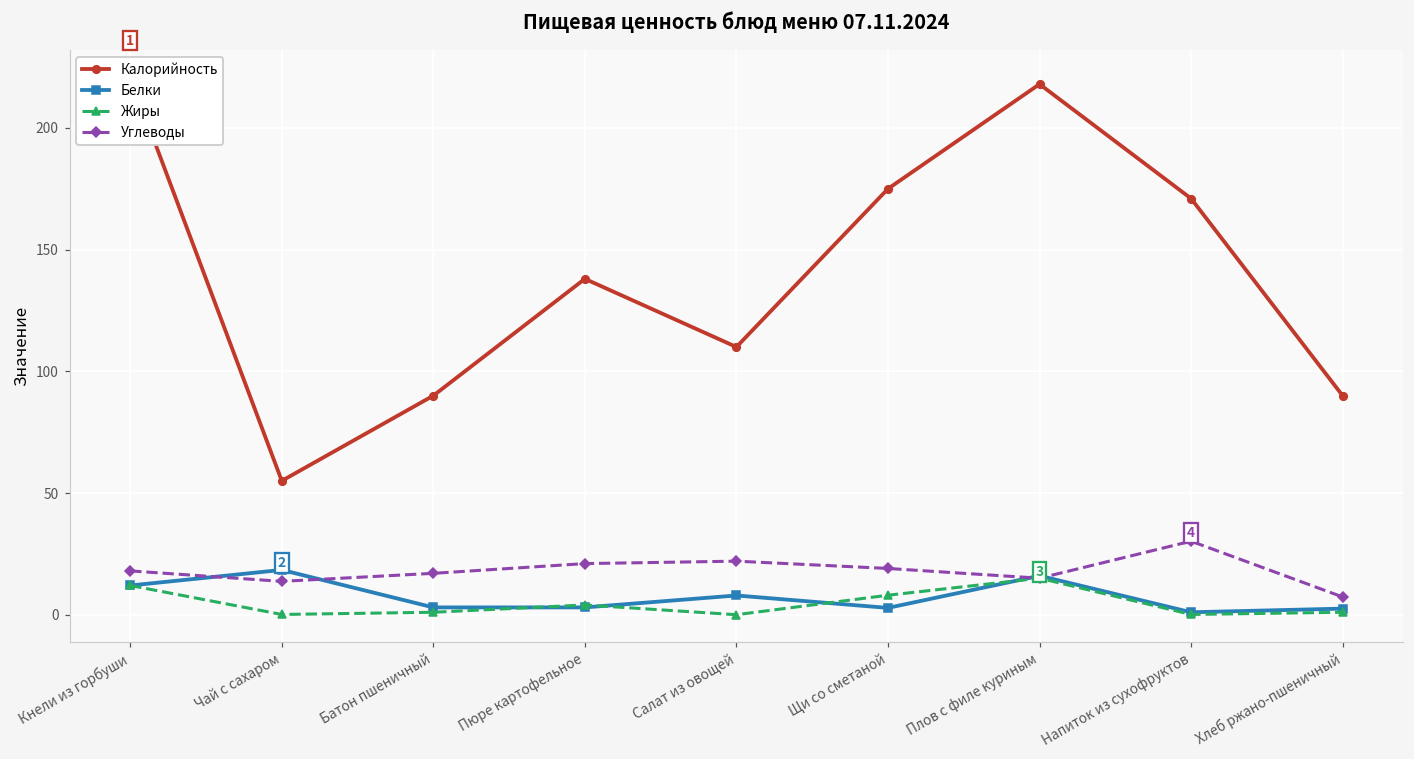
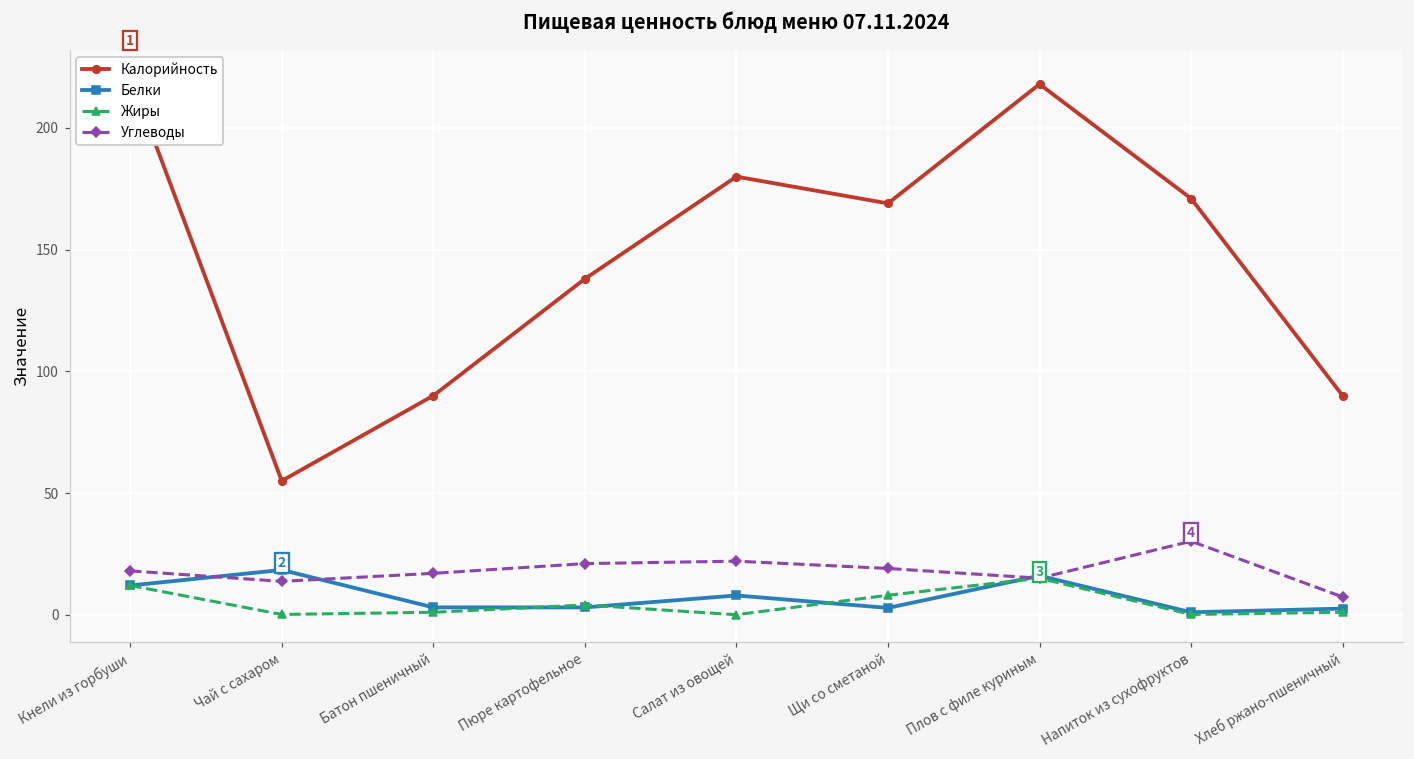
  {
    "Калорийность": {
      "Чай с сахаром": 55,
      "Батон пшеничный": 90,
      "Пюре картофельное": 138,
-     "Салат из овощей": 110,
-     "Щи со сметаной": 175,
+     "Салат из овощей": 180,
+     "Щи со сметаной": 169,
      "Плов с филе куриным": 218,
      "Напиток из сухофруктов": 171,
      "Хлеб ржано-пшеничный": 90
    },
    "Белки": {
      "Батон пшеничный": 3,
      "Салат из овощей": 8,
      "Щи со сметаной": 3,
      "Хлеб ржано-пшеничный": 3
    },
    "Жиры": {
      "Чай с сахаром": 0,
      "Батон пшеничный": 1,
      "Салат из овощей": 0,
      "Щи со сметаной": 8,
      "Хлеб ржано-пшеничный": 1
    },
    "Углеводы": {
      "Кнели из горбуши": 18,
      "Чай с сахаром": 14,
      "Батон пшеничный": 17,
      "Пюре картофельное": 21,
      "Салат из овощей": 22,
      "Щи со сметаной": 19,
      "Хлеб ржано-пшеничный": 7
    }
  }
